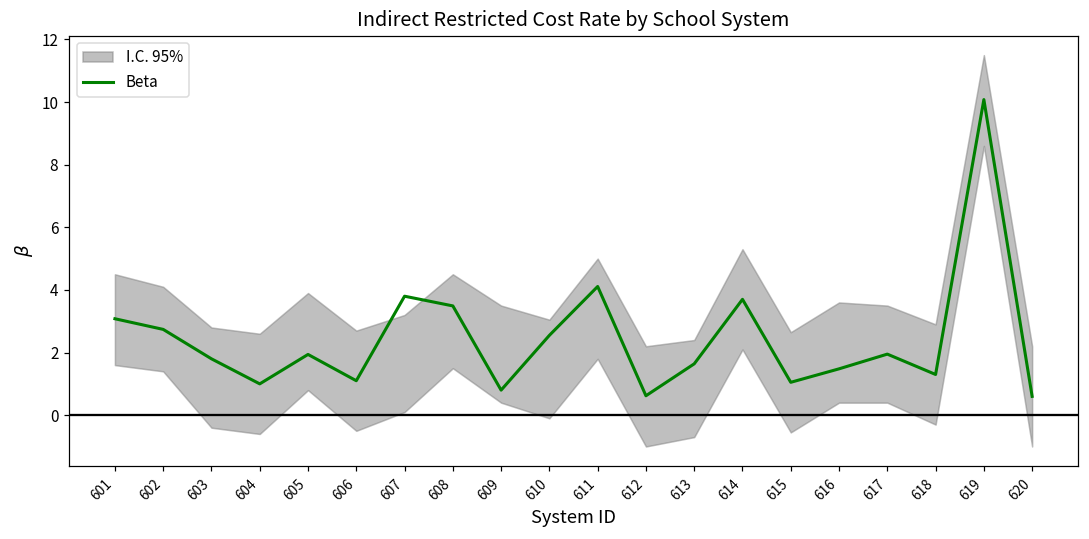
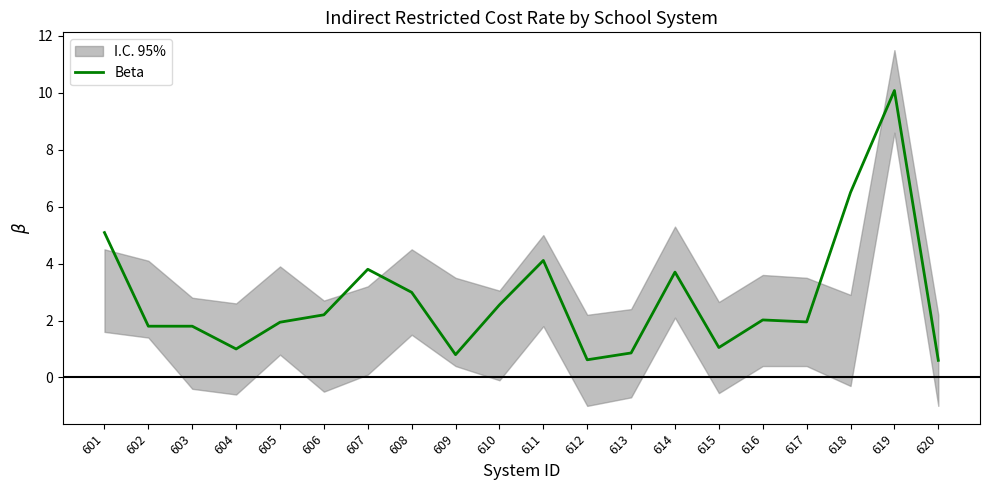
  {
    "Beta": {
-     "601": 3.1,
-     "602": 2.7,
+     "601": 5.1,
+     "602": 1.8,
      "603": 1.8,
      "604": 1.0,
      "605": 1.9,
-     "606": 1.1,
+     "606": 2.2,
      "607": 3.8,
-     "608": 3.5,
+     "608": 3.0,
      "609": 0.8,
      "610": 2.6,
      "611": 4.1,
      "612": 0.6,
-     "613": 1.6,
+     "613": 0.9,
      "614": 3.7,
      "615": 1.1,
-     "616": 1.5,
+     "616": 2.0,
      "617": 2.0,
-     "618": 1.3,
+     "618": 6.5,
      "619": 10.1,
      "620": 0.6
    }
  }
